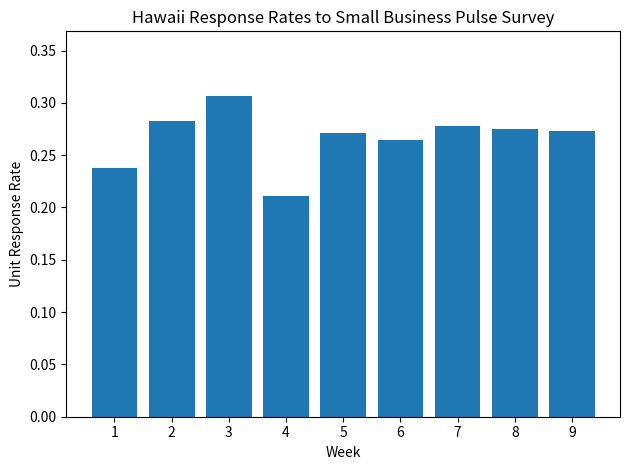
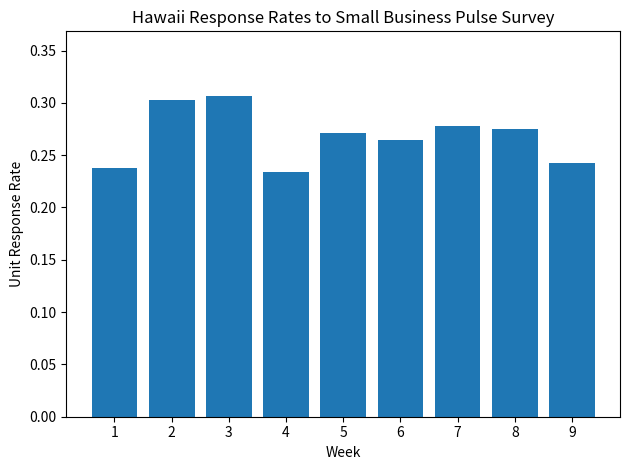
  {
    "1": 0.238,
-   "2": 0.283,
+   "2": 0.303,
    "3": 0.307,
-   "4": 0.211,
+   "4": 0.234,
    "5": 0.271,
    "6": 0.265,
    "7": 0.278,
    "8": 0.275,
-   "9": 0.273
+   "9": 0.243
  }
